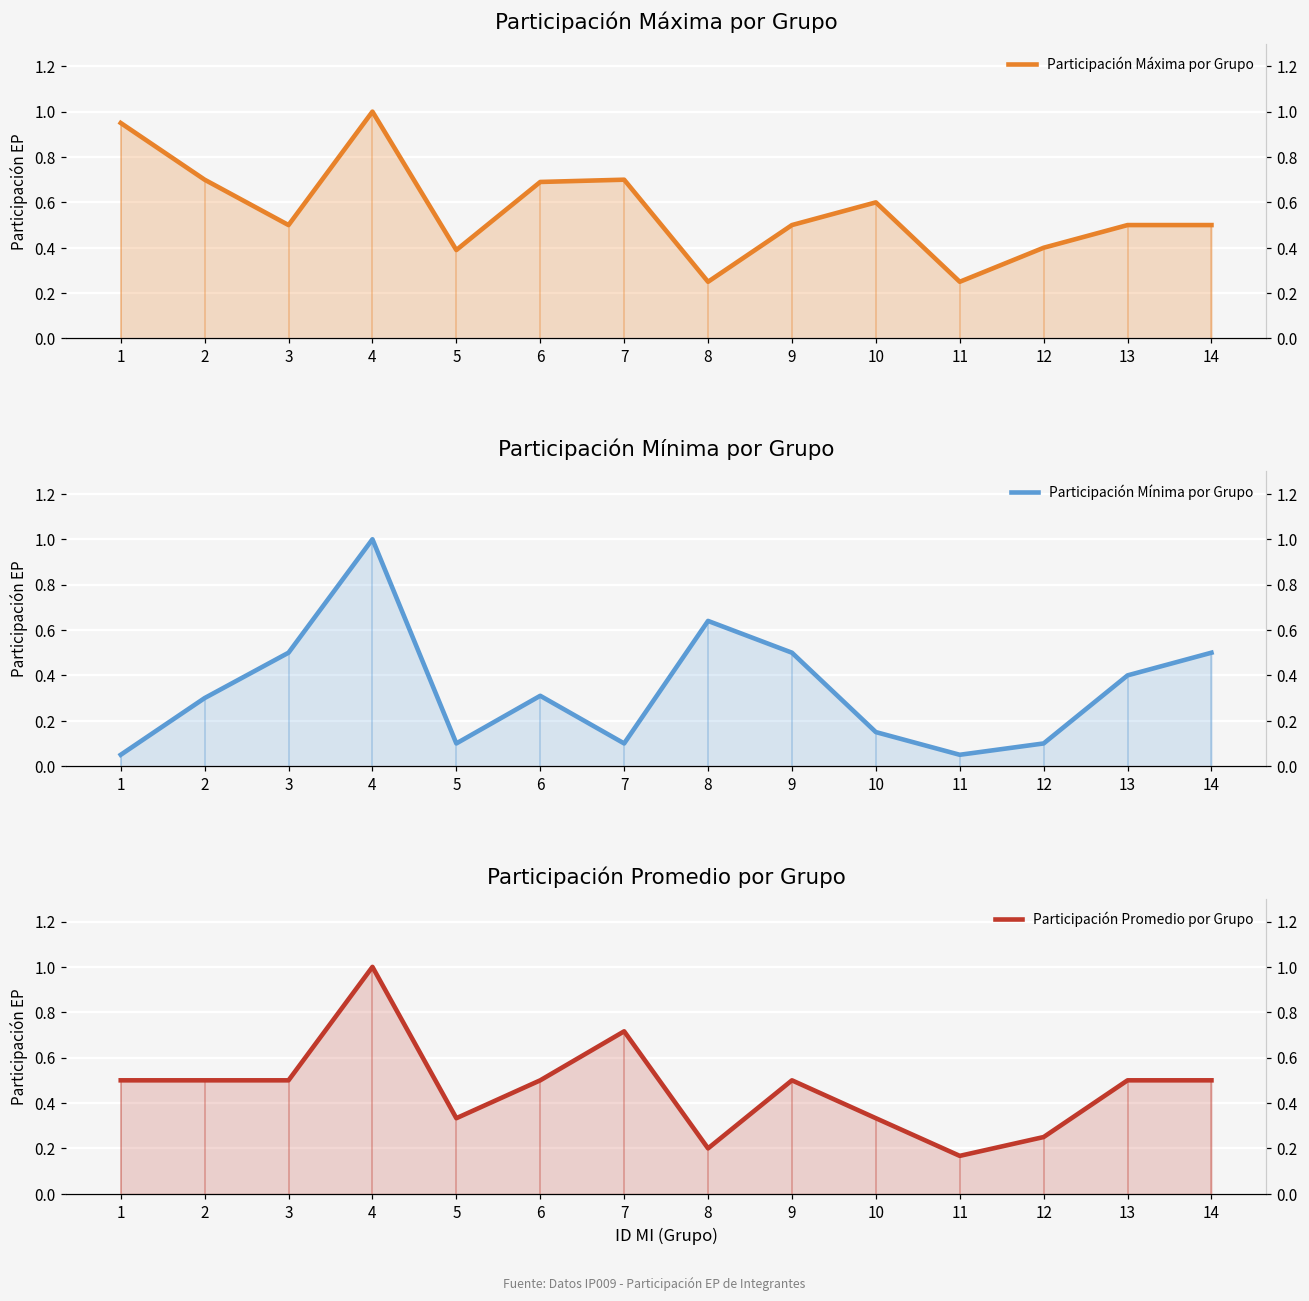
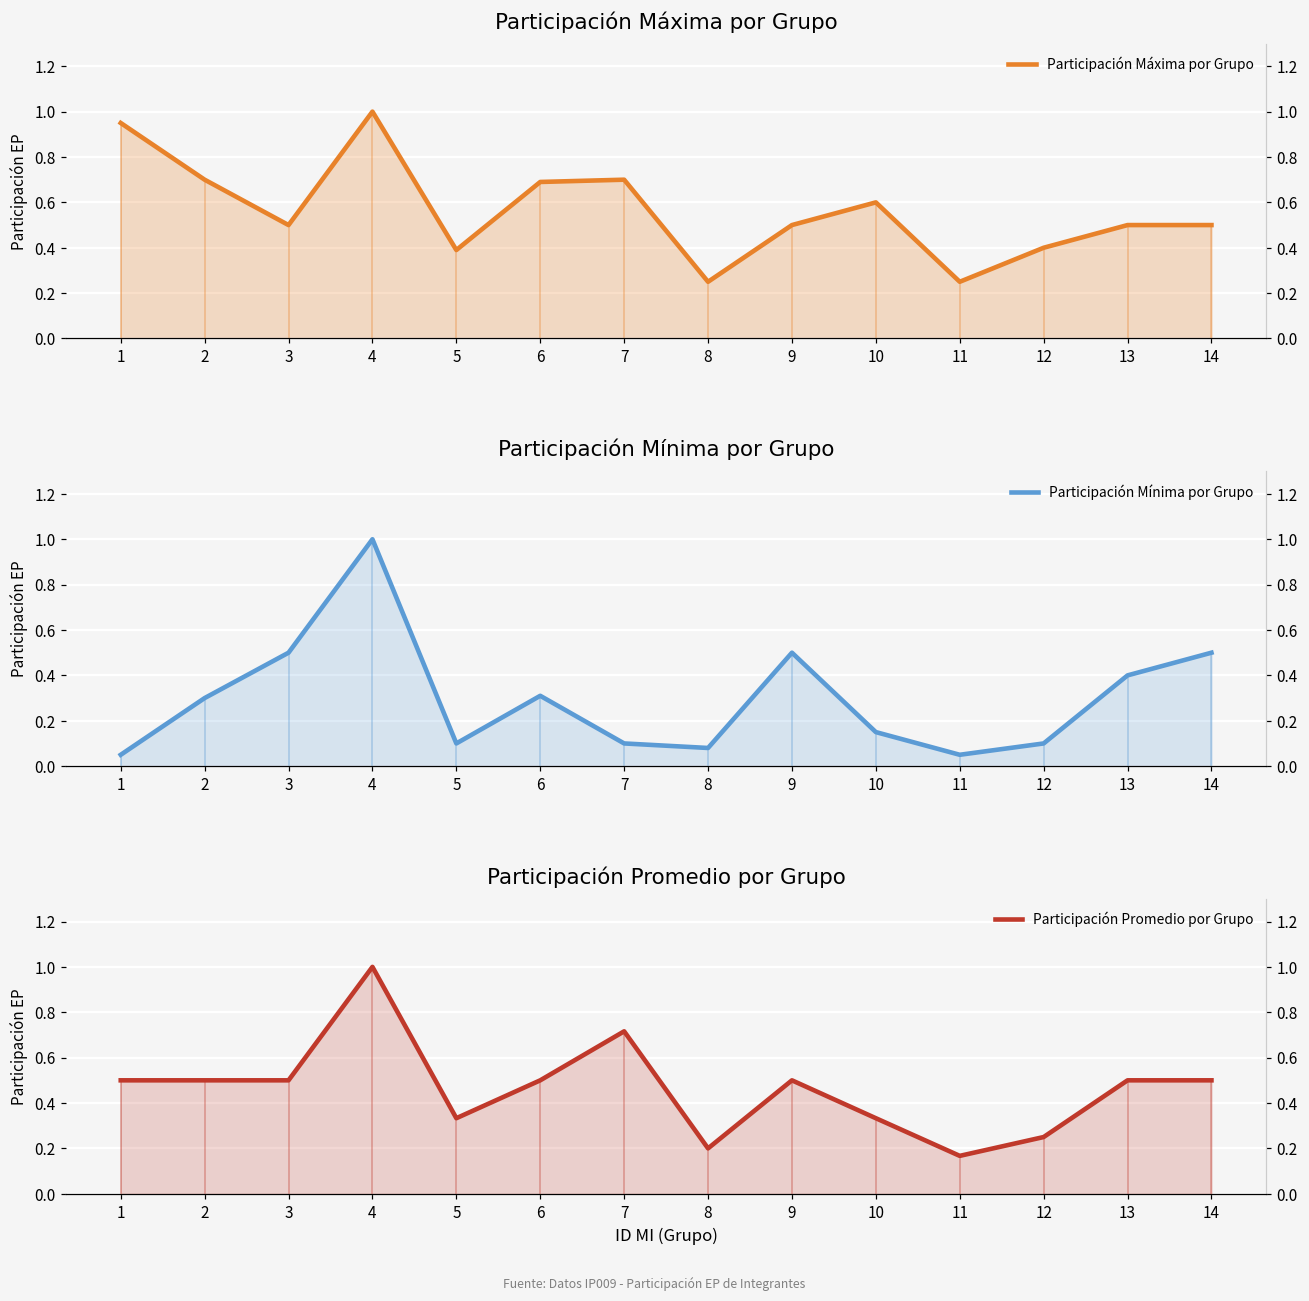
  {
    "Participación Máxima por Grupo": {
      "1": 0.95,
      "2": 0.70,
      "3": 0.50,
      "4": 1.00,
      "5": 0.39,
      "6": 0.69,
      "7": 0.70,
      "8": 0.25,
      "9": 0.50,
      "10": 0.60,
      "11": 0.25,
      "12": 0.40,
      "13": 0.50,
      "14": 0.50
    },
    "Participación Mínima por Grupo": {
      "1": 0.05,
      "2": 0.30,
      "3": 0.50,
      "4": 1.00,
      "5": 0.10,
      "6": 0.31,
      "7": 0.10,
-     "8": 0.64,
+     "8": 0.08,
      "9": 0.50,
      "10": 0.15,
      "11": 0.05,
      "12": 0.10,
      "13": 0.40,
      "14": 0.50
    },
    "Participación Promedio por Grupo": {
      "1": 0.50,
      "2": 0.50,
      "3": 0.50,
      "4": 1.00,
      "5": 0.33,
      "6": 0.50,
      "7": 0.72,
      "8": 0.20,
      "9": 0.50,
      "10": 0.33,
      "11": 0.17,
      "12": 0.25,
      "13": 0.50,
      "14": 0.50
    }
  }
